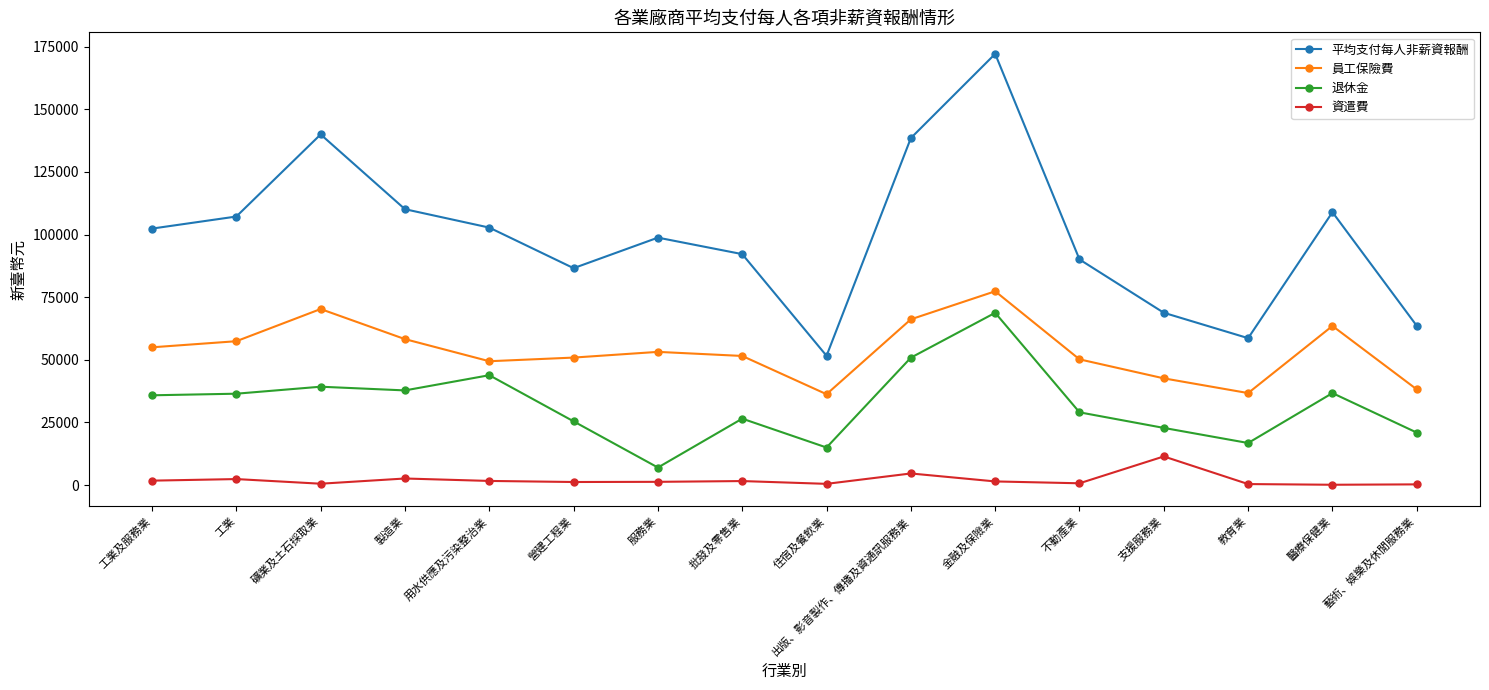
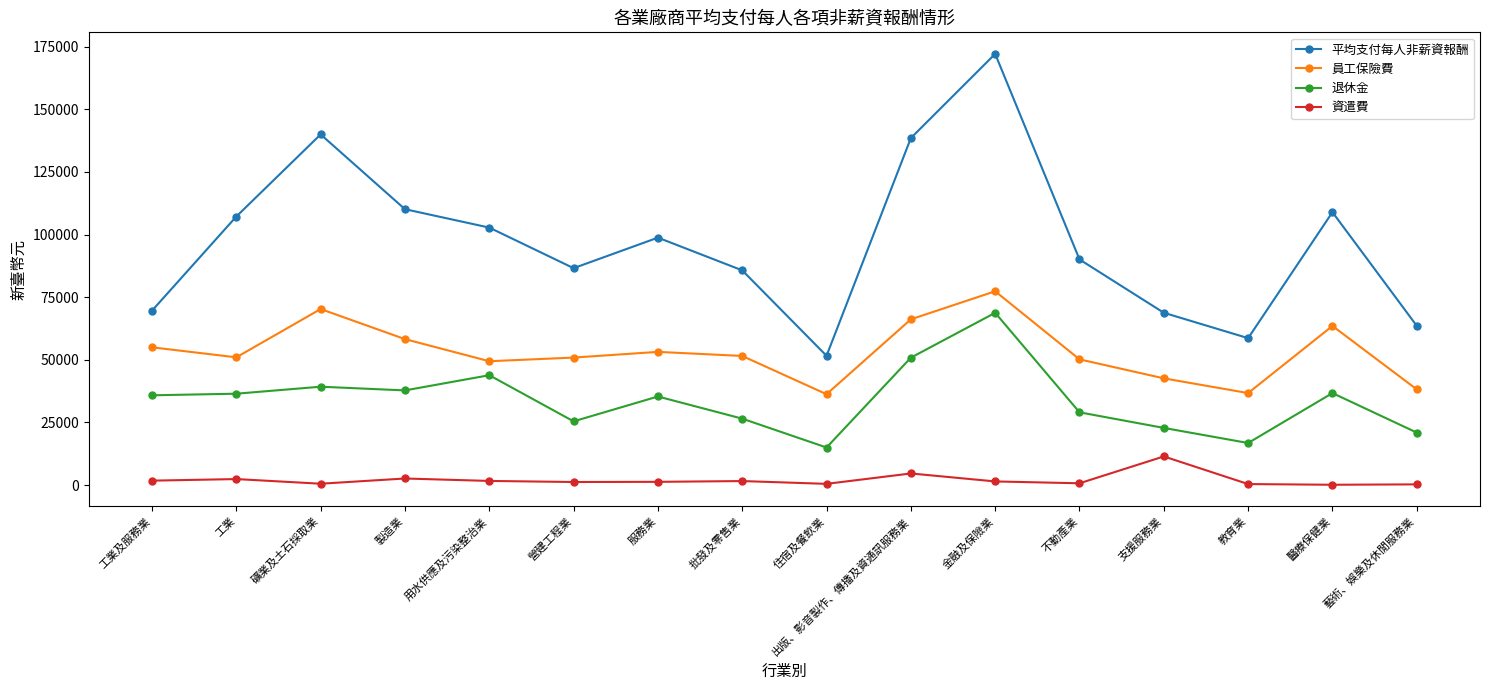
  {
    "平均支付每人非薪資報酬": {
-     "工業及服務業": 102000,
+     "工業及服務業": 70000,
      "工業": 107000,
      "礦業及土石採取業": 140000,
      "製造業": 110000,
      "用水供應及污染整治業": 103000,
      "營建工程業": 87000,
      "服務業": 99000,
-     "批發及零售業": 92000,
+     "批發及零售業": 86000,
      "住宿及餐飲業": 52000,
      "出版、影音製作、傳播及資通訊服務業": 139000,
      "金融及保險業": 172000,
      "不動產業": 90000,
      "支援服務業": 69000,
      "教育業": 59000,
      "醫療保健業": 109000,
      "藝術、娛樂及休閒服務業": 64000
    },
    "員工保險費": {
      "工業及服務業": 55000,
-     "工業": 57000,
+     "工業": 51000,
      "礦業及土石採取業": 70000,
      "製造業": 58000,
      "用水供應及污染整治業": 49000,
      "營建工程業": 51000,
      "服務業": 53000,
      "批發及零售業": 52000,
      "住宿及餐飲業": 36000,
      "出版、影音製作、傳播及資通訊服務業": 66000,
      "金融及保險業": 77000,
      "不動產業": 50000,
      "支援服務業": 43000,
      "教育業": 37000,
      "醫療保健業": 63000,
      "藝術、娛樂及休閒服務業": 38000
    },
    "退休金": {
      "工業及服務業": 36000,
      "工業": 36000,
      "礦業及土石採取業": 39000,
      "製造業": 38000,
      "用水供應及污染整治業": 44000,
      "營建工程業": 25000,
-     "服務業": 7000,
+     "服務業": 35000,
      "批發及零售業": 26000,
      "住宿及餐飲業": 15000,
      "出版、影音製作、傳播及資通訊服務業": 51000,
      "金融及保險業": 69000,
      "不動產業": 29000,
      "支援服務業": 23000,
      "教育業": 17000,
      "醫療保健業": 37000,
      "藝術、娛樂及休閒服務業": 21000
    },
    "資遣費": {
      "工業及服務業": 2000,
      "工業": 2000,
      "礦業及土石採取業": 1000,
      "製造業": 3000,
      "用水供應及污染整治業": 2000,
      "營建工程業": 1000,
      "服務業": 1000,
      "批發及零售業": 2000,
      "住宿及餐飲業": 0,
      "出版、影音製作、傳播及資通訊服務業": 5000,
      "金融及保險業": 1000,
      "不動產業": 1000,
      "支援服務業": 11000,
      "教育業": 0,
      "醫療保健業": 0,
      "藝術、娛樂及休閒服務業": 0
    }
  }
